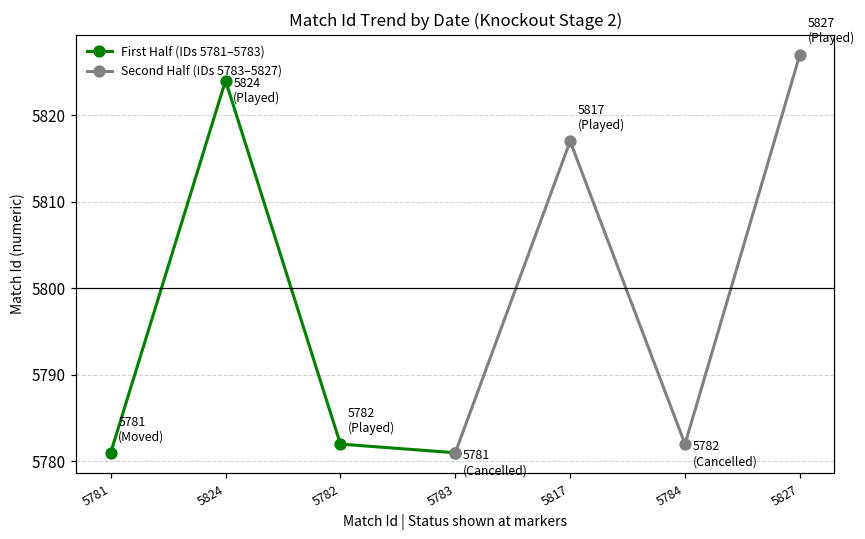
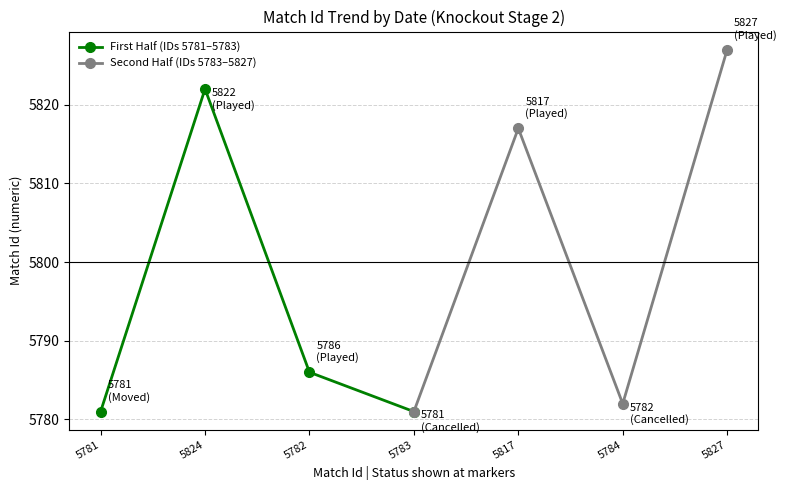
  {
    "First Half (IDs 5781–5783)": {
      "5781": 5781,
-     "5824": 5824,
-     "5782": 5782
+     "5824": 5822,
+     "5782": 5786
    },
    "Second Half (IDs 5783–5827)": {
      "5817": 5817,
      "5784": 5782,
      "5827": 5827
    }
  }
